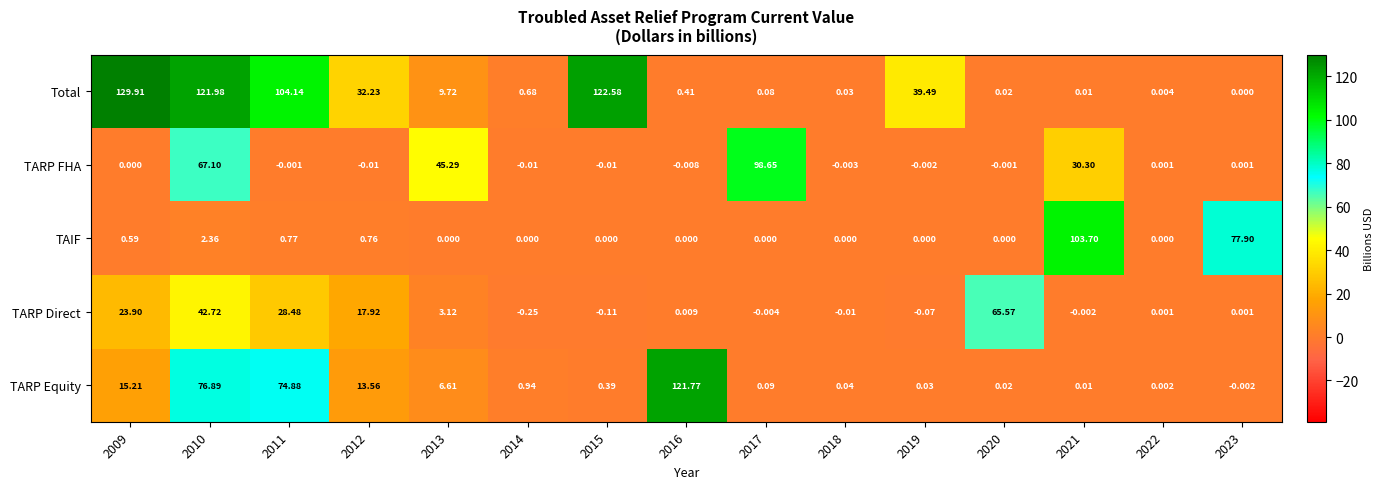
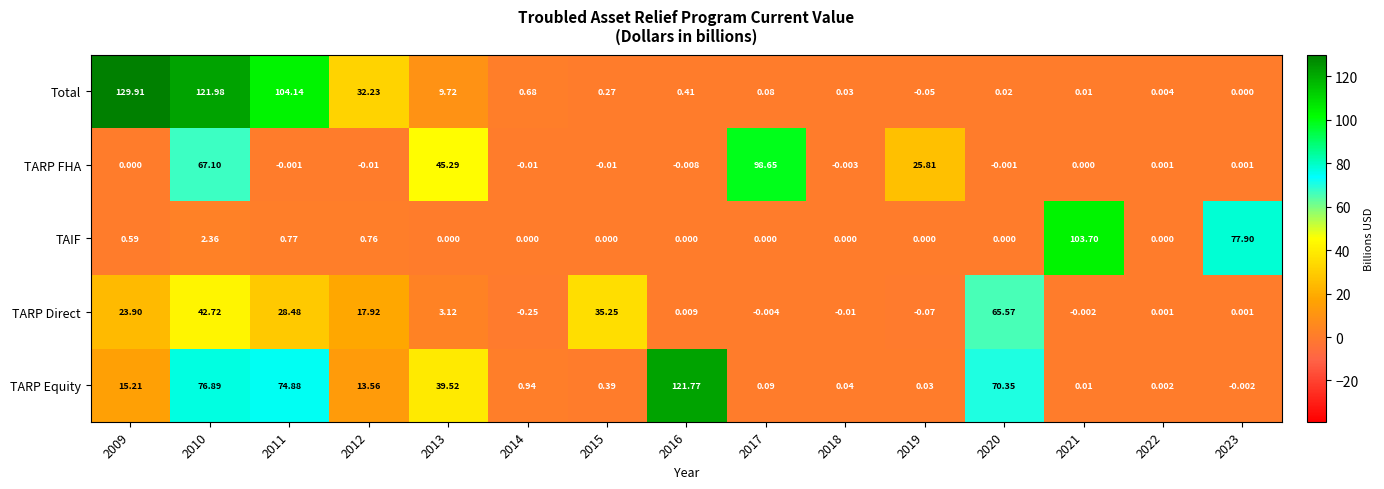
  {
    "Total": {
      "2009": 129.91,
      "2010": 121.98,
      "2011": 104.14,
      "2012": 32.23,
      "2013": 9.72,
      "2014": 0.68,
-     "2015": 122.58,
+     "2015": 0.27,
      "2016": 0.41,
      "2017": 0.08,
      "2018": 0.03,
-     "2019": 39.49,
+     "2019": -0.05,
      "2020": 0.02,
      "2021": 0.01,
      "2022": 0.004,
      "2023": 0.000
    },
    "TARP FHA": {
      "2009": 0.000,
      "2010": 67.10,
      "2011": -0.001,
      "2012": -0.01,
      "2013": 45.29,
      "2014": -0.01,
      "2015": -0.01,
      "2016": -0.008,
      "2017": 98.65,
      "2018": -0.003,
-     "2019": -0.002,
+     "2019": 25.81,
      "2020": -0.001,
-     "2021": 30.30,
+     "2021": 0.000,
      "2022": 0.001,
      "2023": 0.001
    },
    "TAIF": {
      "2009": 0.59,
      "2010": 2.36,
      "2011": 0.77,
      "2012": 0.76,
      "2013": 0.000,
      "2014": 0.000,
      "2015": 0.000,
      "2016": 0.000,
      "2017": 0.000,
      "2018": 0.000,
      "2019": 0.000,
      "2020": 0.000,
      "2021": 103.70,
      "2022": 0.000,
      "2023": 77.90
    },
    "TARP Direct": {
      "2009": 23.90,
      "2010": 42.72,
      "2011": 28.48,
      "2012": 17.92,
      "2013": 3.12,
      "2014": -0.25,
-     "2015": -0.11,
+     "2015": 35.25,
      "2016": 0.009,
      "2017": -0.004,
      "2018": -0.01,
      "2019": -0.07,
      "2020": 65.57,
      "2021": -0.002,
      "2022": 0.001,
      "2023": 0.001
    },
    "TARP Equity": {
      "2009": 15.21,
      "2010": 76.89,
      "2011": 74.88,
      "2012": 13.56,
-     "2013": 6.61,
+     "2013": 39.52,
      "2014": 0.94,
      "2015": 0.39,
      "2016": 121.77,
      "2017": 0.09,
      "2018": 0.04,
      "2019": 0.03,
-     "2020": 0.02,
+     "2020": 70.35,
      "2021": 0.01,
      "2022": 0.002,
      "2023": -0.002
    }
  }
